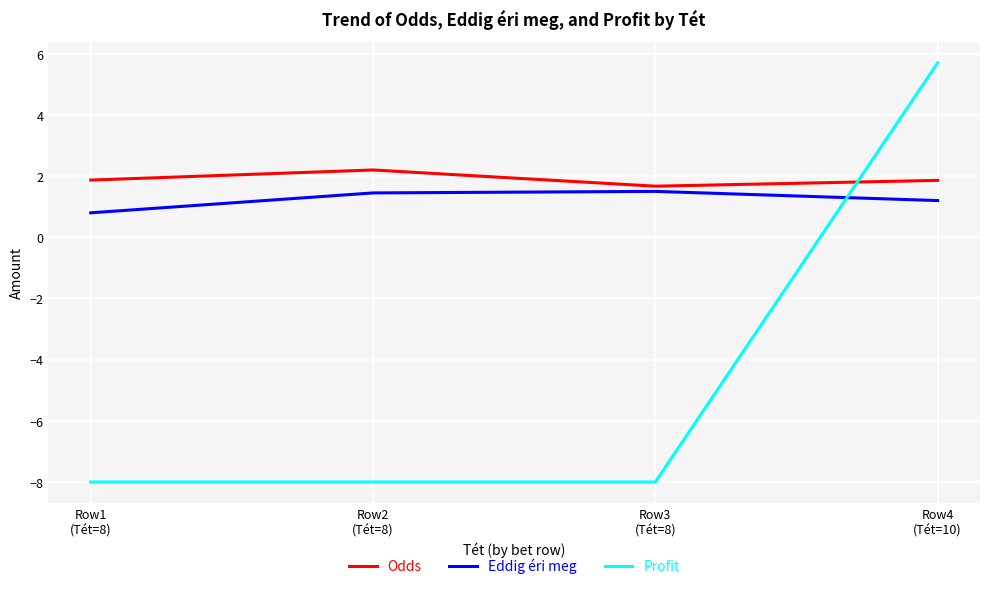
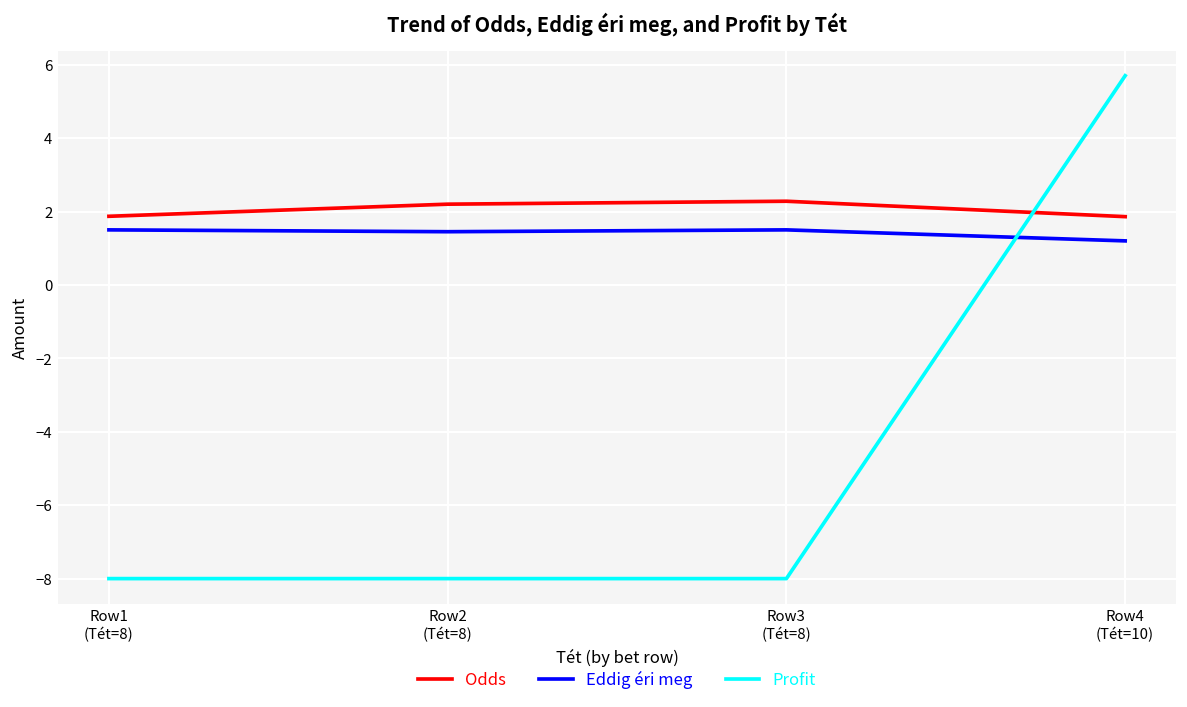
  {
    "Odds": {
      "Row1 (Tét=8)": 1.9,
      "Row2 (Tét=8)": 2.2,
-     "Row3 (Tét=8)": 1.7,
+     "Row3 (Tét=8)": 2.3,
      "Row4 (Tét=10)": 1.9
    },
    "Eddig éri meg": {
-     "Row1 (Tét=8)": 0.8,
+     "Row1 (Tét=8)": 1.5,
      "Row2 (Tét=8)": 1.5,
      "Row3 (Tét=8)": 1.5,
      "Row4 (Tét=10)": 1.2
    },
    "Profit": {
      "Row1 (Tét=8)": -8.0,
      "Row2 (Tét=8)": -8.0,
      "Row3 (Tét=8)": -8.0,
      "Row4 (Tét=10)": 5.7
    }
  }
